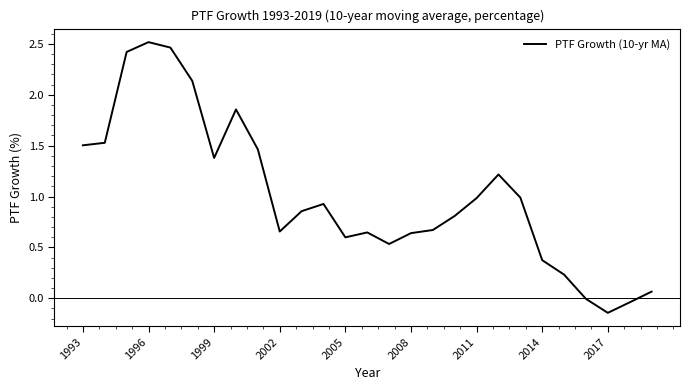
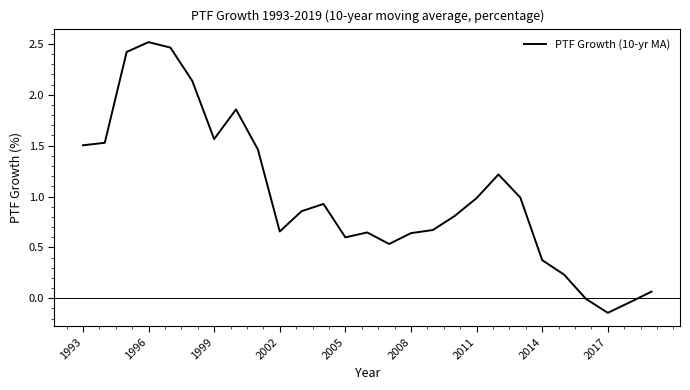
  {
    "1993": 1.50,
    "1996": 2.52,
-   "1999": 1.38,
+   "1999": 1.56,
    "2002": 0.66,
    "2005": 0.60,
    "2008": 0.64,
    "2011": 0.98,
    "2014": 0.37,
    "2017": -0.14
  }
